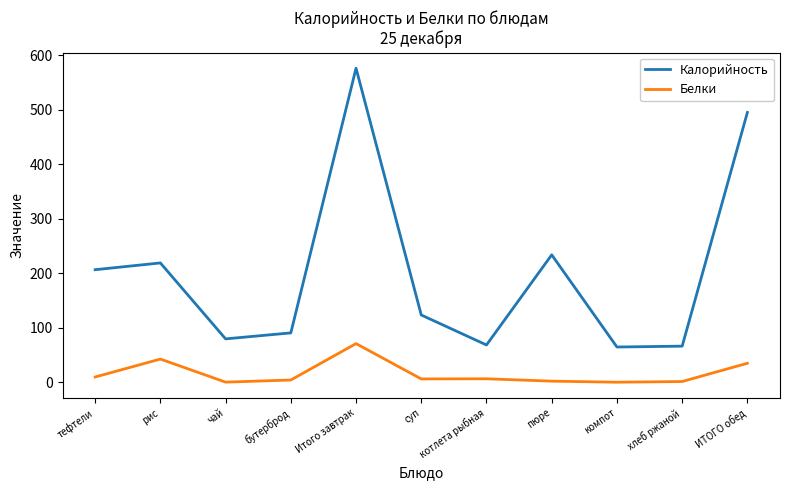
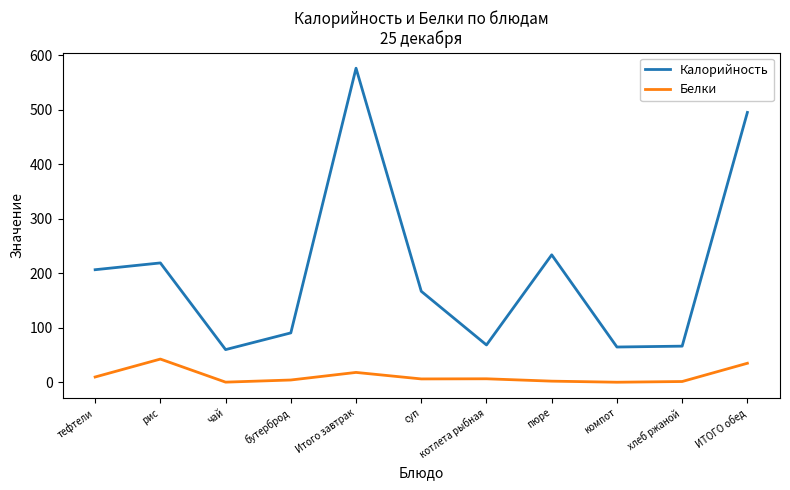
  {
    "Калорийность": {
      "тефтели": 210,
      "рис": 220,
-     "чай": 80,
+     "чай": 60,
      "бутерброд": 90,
      "Итого завтрак": 580,
-     "суп": 120,
+     "суп": 170,
      "котлета рыбная": 70,
      "пюре": 230,
      "компот": 60,
      "хлеб ржаной": 70,
      "ИТОГО обед": 500
    },
    "Белки": {
      "тефтели": 10,
      "рис": 40,
      "чай": 0,
      "бутерброд": 0,
-     "Итого завтрак": 70,
+     "Итого завтрак": 20,
      "суп": 10,
      "котлета рыбная": 10,
      "пюре": 0,
      "компот": 0,
      "хлеб ржаной": 0,
      "ИТОГО обед": 30
    }
  }
